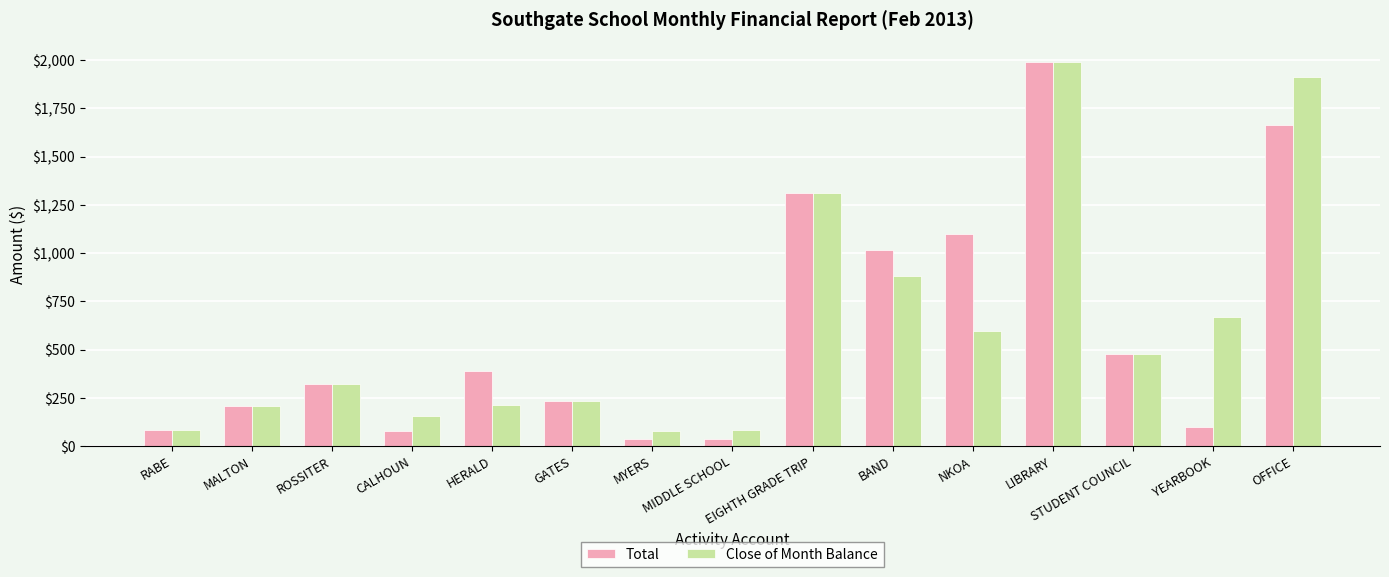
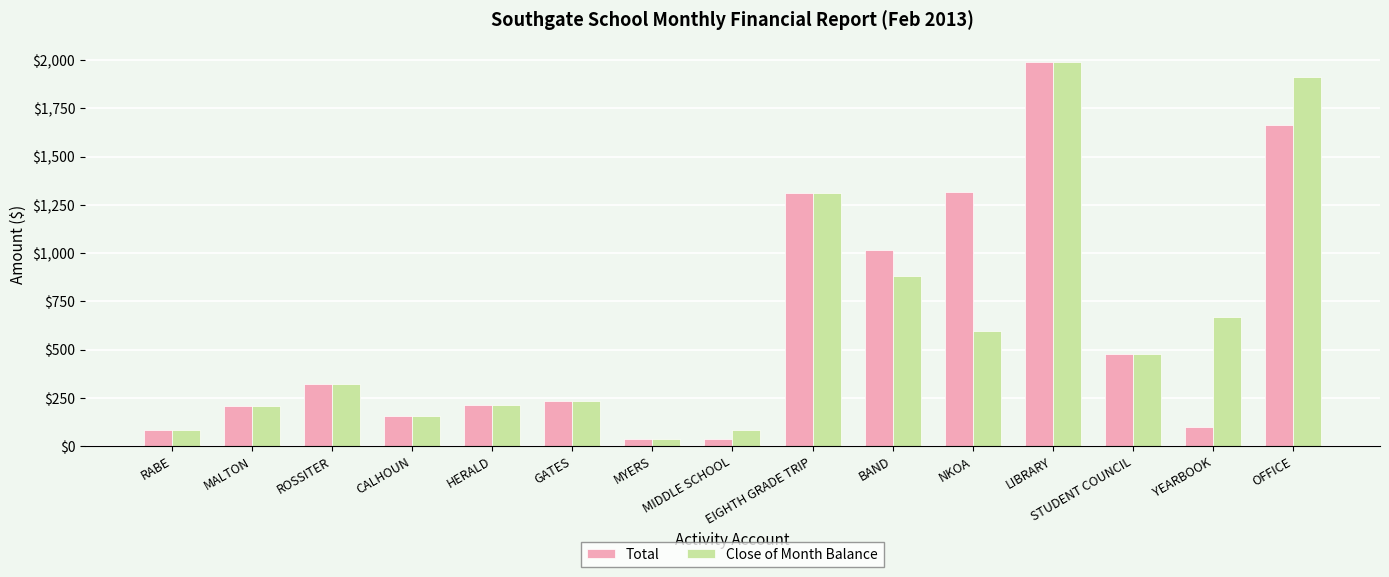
  {
    "Total": {
      "RABE": "$80",
      "MALTON": "$210",
      "ROSSITER": "$320",
-     "CALHOUN": "$80",
-     "HERALD": "$390",
+     "CALHOUN": "$160",
+     "HERALD": "$210",
      "GATES": "$230",
      "MYERS": "$30",
      "MIDDLE SCHOOL": "$40",
      "EIGHTH GRADE TRIP": "$1,310",
      "BAND": "$1,020",
-     "NKOA": "$1,100",
+     "NKOA": "$1,310",
      "LIBRARY": "$1,990",
      "STUDENT COUNCIL": "$480",
      "YEARBOOK": "$100",
      "OFFICE": "$1,670"
    },
    "Close of Month Balance": {
      "RABE": "$80",
      "MALTON": "$210",
      "ROSSITER": "$320",
      "CALHOUN": "$160",
      "HERALD": "$210",
      "GATES": "$230",
-     "MYERS": "$80",
+     "MYERS": "$30",
      "MIDDLE SCHOOL": "$90",
      "EIGHTH GRADE TRIP": "$1,310",
      "BAND": "$880",
      "NKOA": "$600",
      "LIBRARY": "$1,990",
      "STUDENT COUNCIL": "$480",
      "YEARBOOK": "$670",
      "OFFICE": "$1,910"
    }
  }
